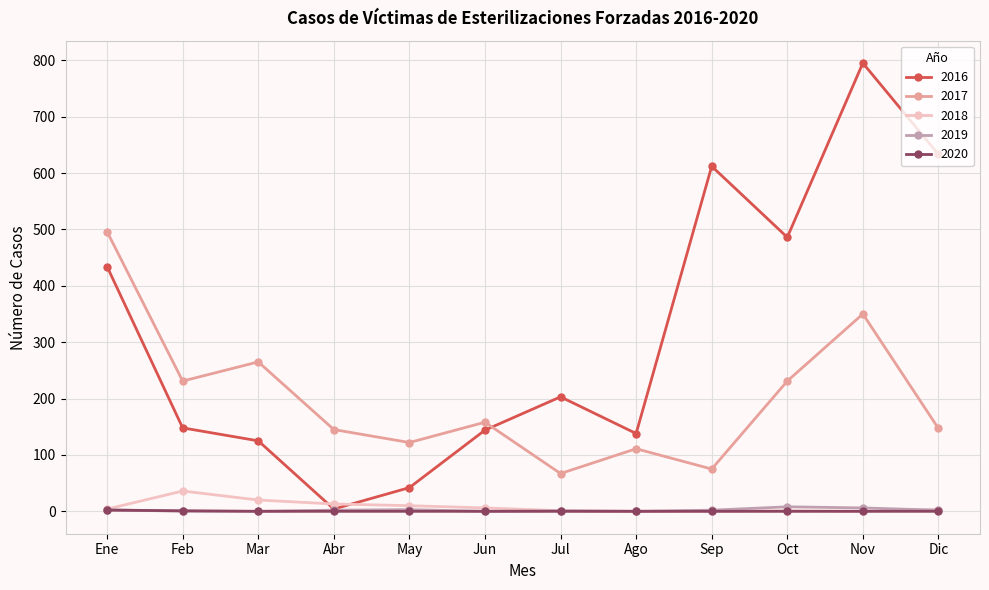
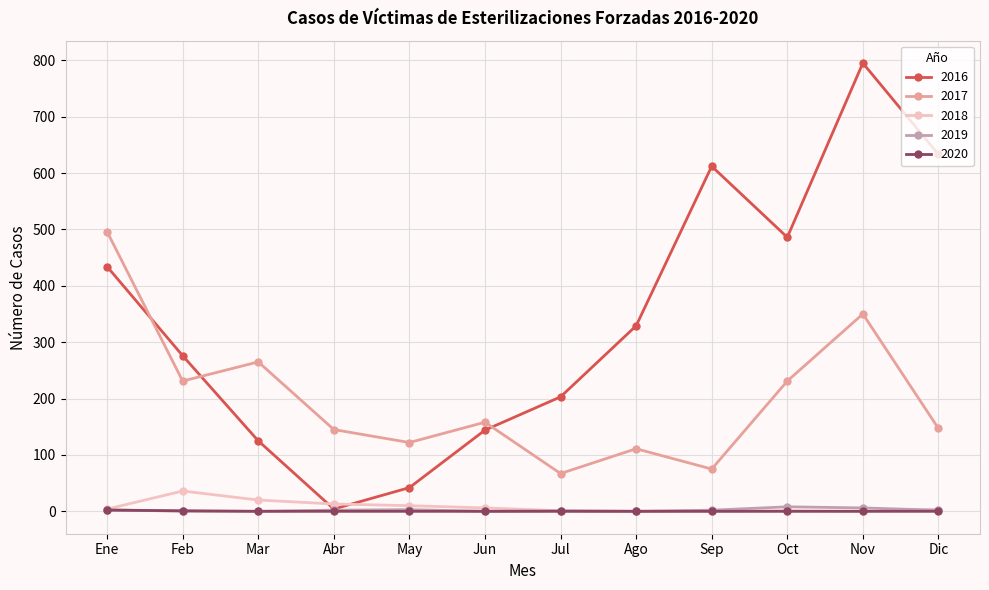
  {
    "2016": {
      "Ene": 430,
-     "Feb": 150,
+     "Feb": 280,
      "Mar": 130,
      "May": 40,
      "Jun": 140,
      "Jul": 200,
-     "Ago": 140,
+     "Ago": 330,
      "Sep": 610,
      "Oct": 490,
      "Nov": 800
    }
  }
